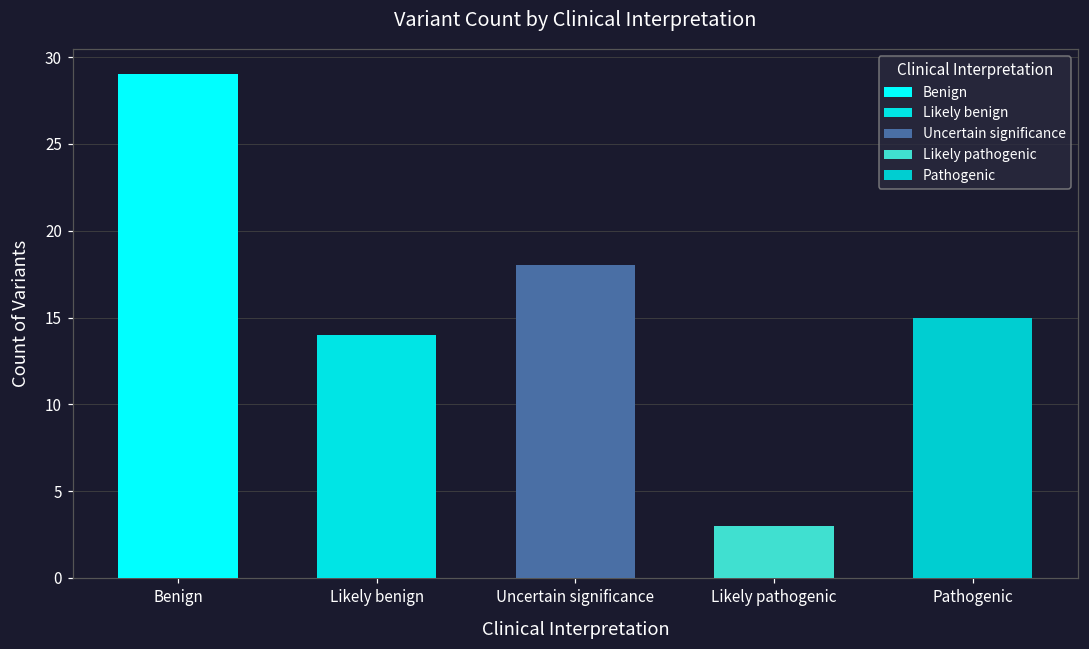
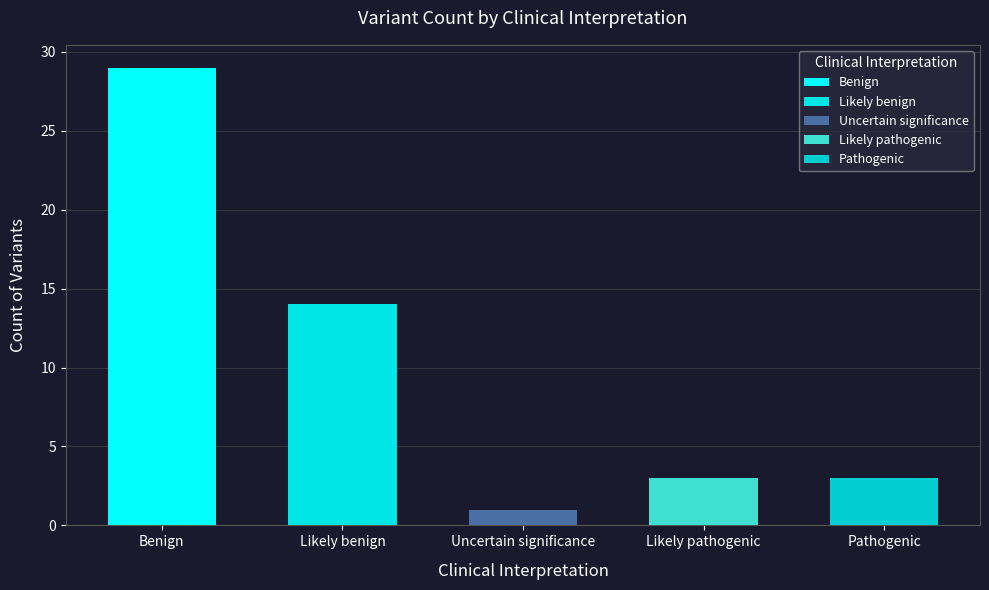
  {
    "Benign": 29,
    "Likely benign": 14,
-   "Uncertain significance": 18,
+   "Uncertain significance": 1,
    "Likely pathogenic": 3,
-   "Pathogenic": 15
+   "Pathogenic": 3
  }
